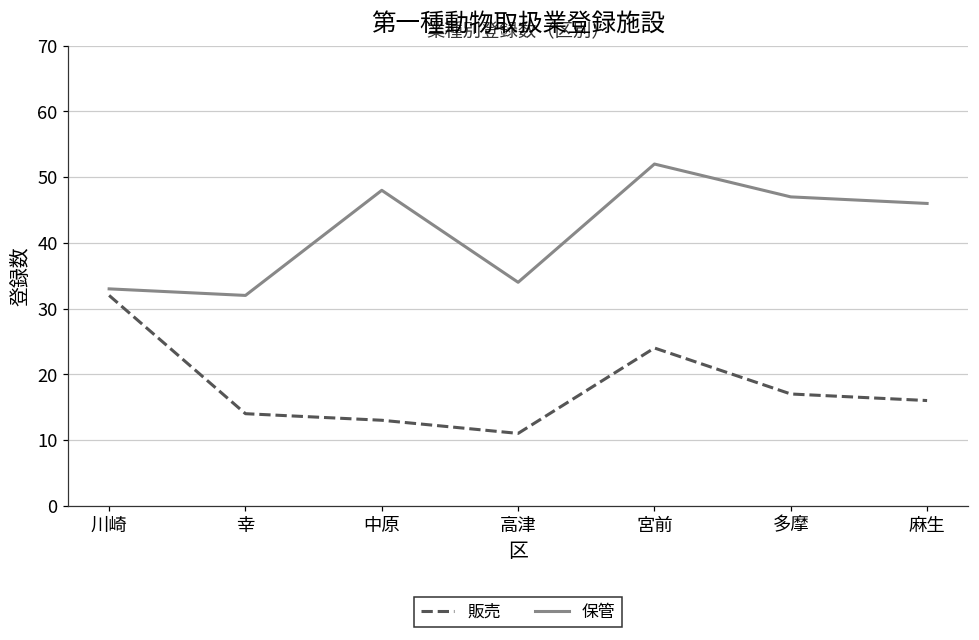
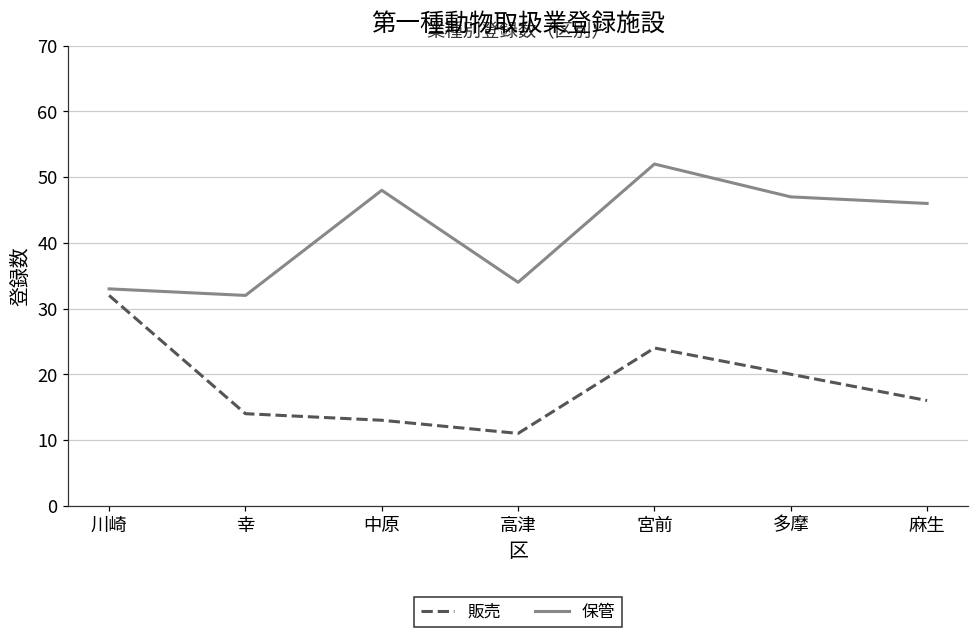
  {
    "販売": {
      "川崎": 32,
      "幸": 14,
      "中原": 13,
      "高津": 11,
      "宮前": 24,
-     "多摩": 17,
+     "多摩": 20,
      "麻生": 16
    },
    "保管": {
      "川崎": 33,
      "幸": 32,
      "中原": 48,
      "高津": 34,
      "宮前": 52,
      "多摩": 47,
      "麻生": 46
    }
  }
